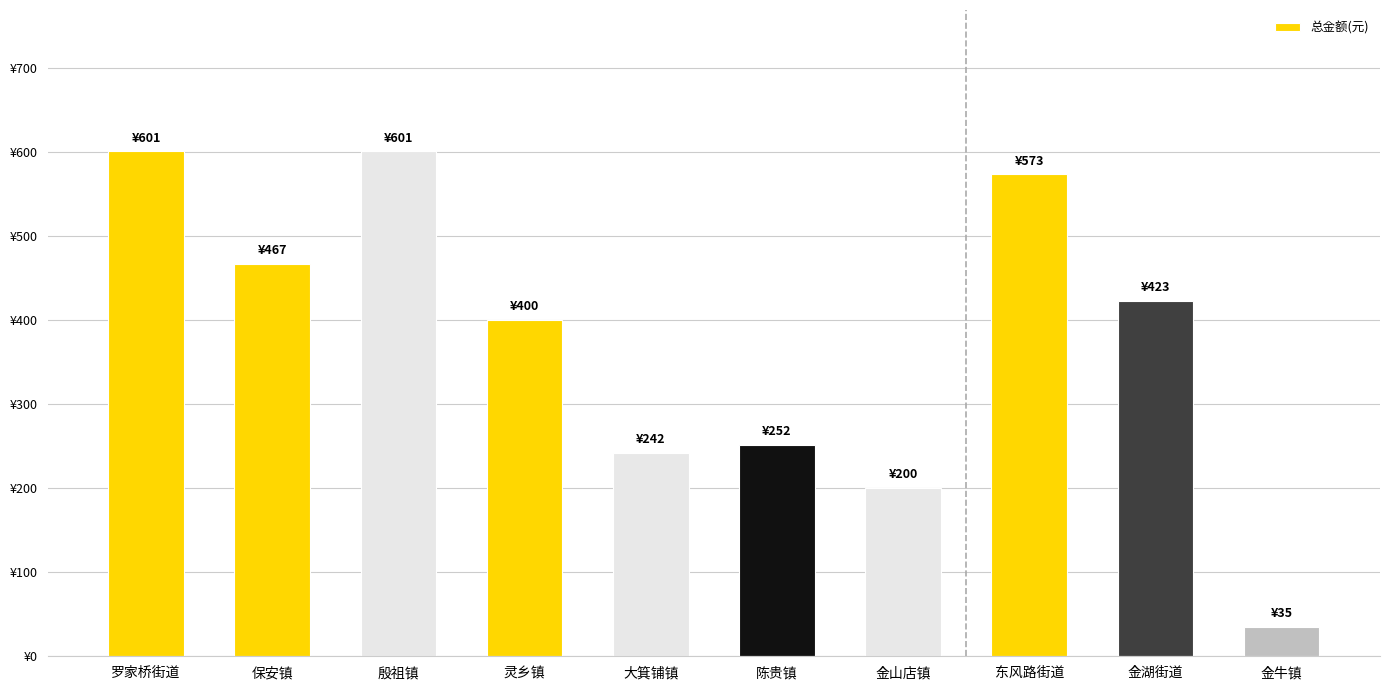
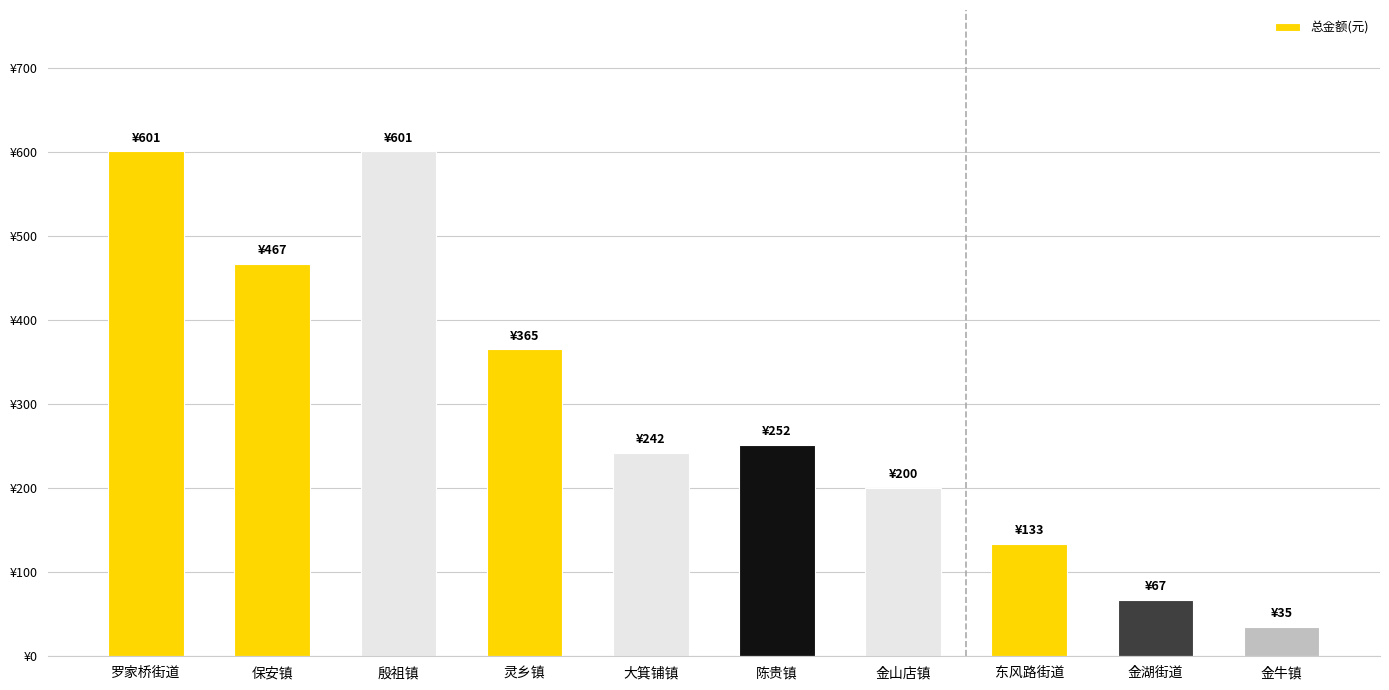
  {
    "罗家桥街道": "¥601",
    "保安镇": "¥467",
    "殷祖镇": "¥601",
-   "灵乡镇": "¥400",
+   "灵乡镇": "¥365",
    "大箕铺镇": "¥242",
    "陈贵镇": "¥252",
    "金山店镇": "¥200",
-   "东风路街道": "¥573",
-   "金湖街道": "¥423",
+   "东风路街道": "¥133",
+   "金湖街道": "¥67",
    "金牛镇": "¥35"
  }
